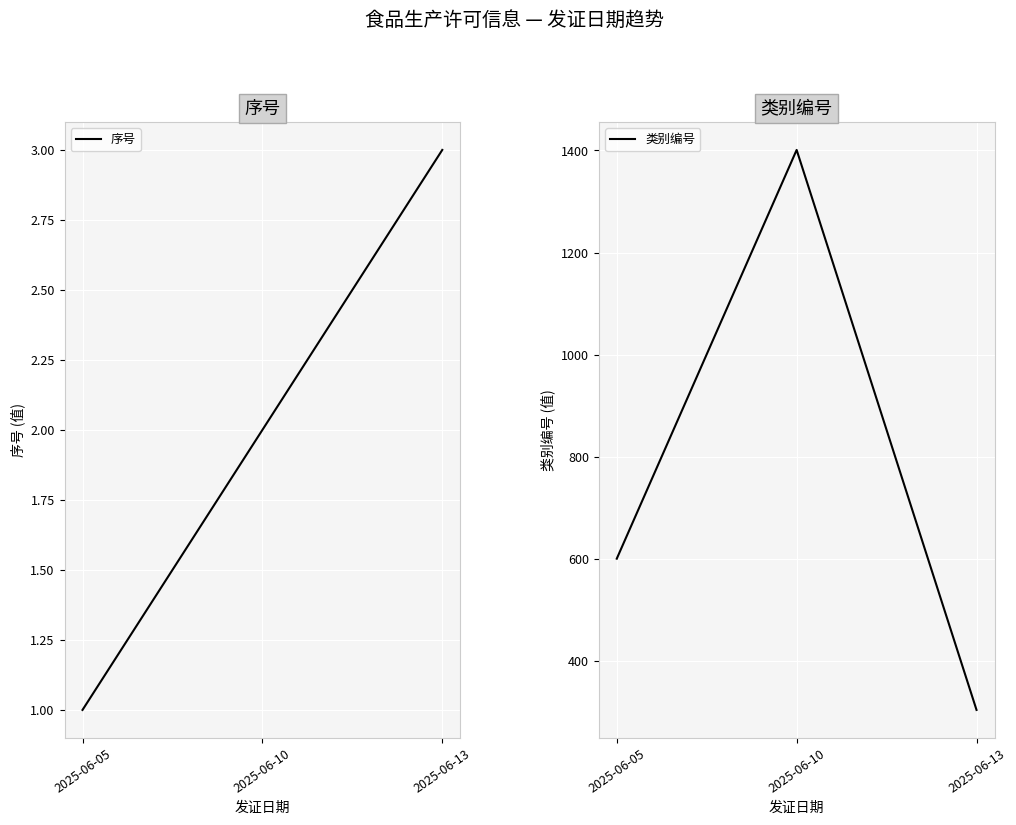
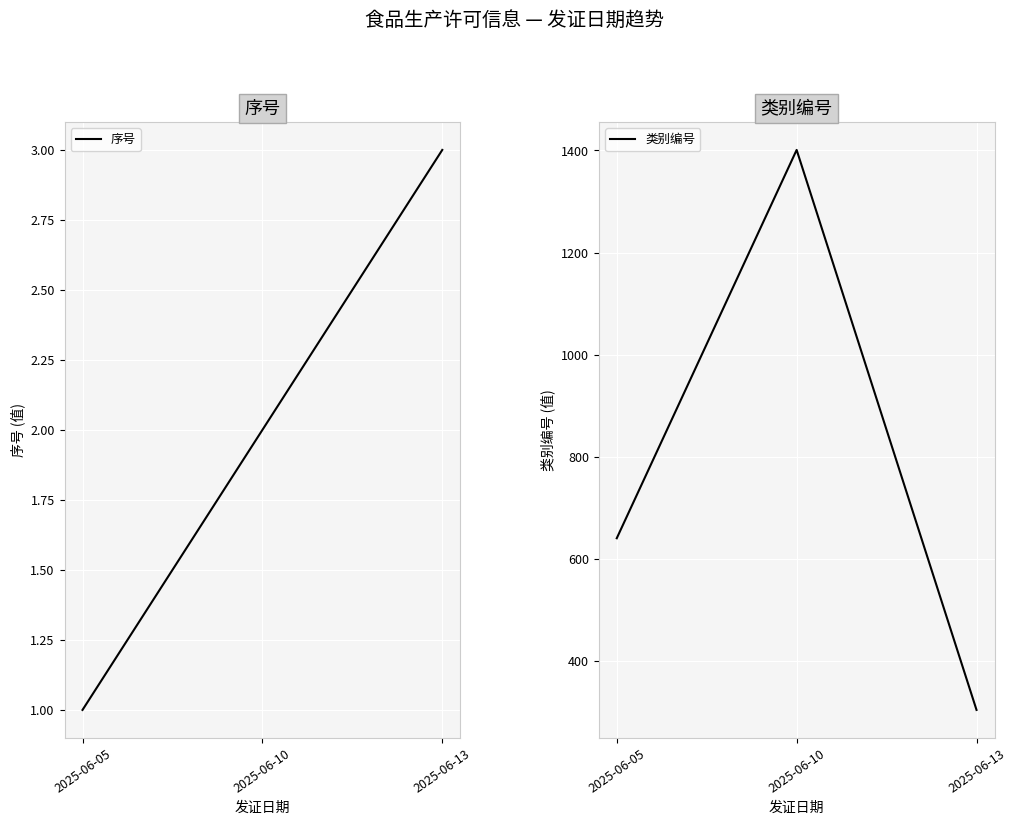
  {
    "序号": {
      "2025-06-05": 1.00,
      "2025-06-10": 2.00,
      "2025-06-13": 3.00
    },
    "类别编号": {
-     "2025-06-05": 600,
+     "2025-06-05": 640,
      "2025-06-10": 1400,
      "2025-06-13": 310
    }
  }
